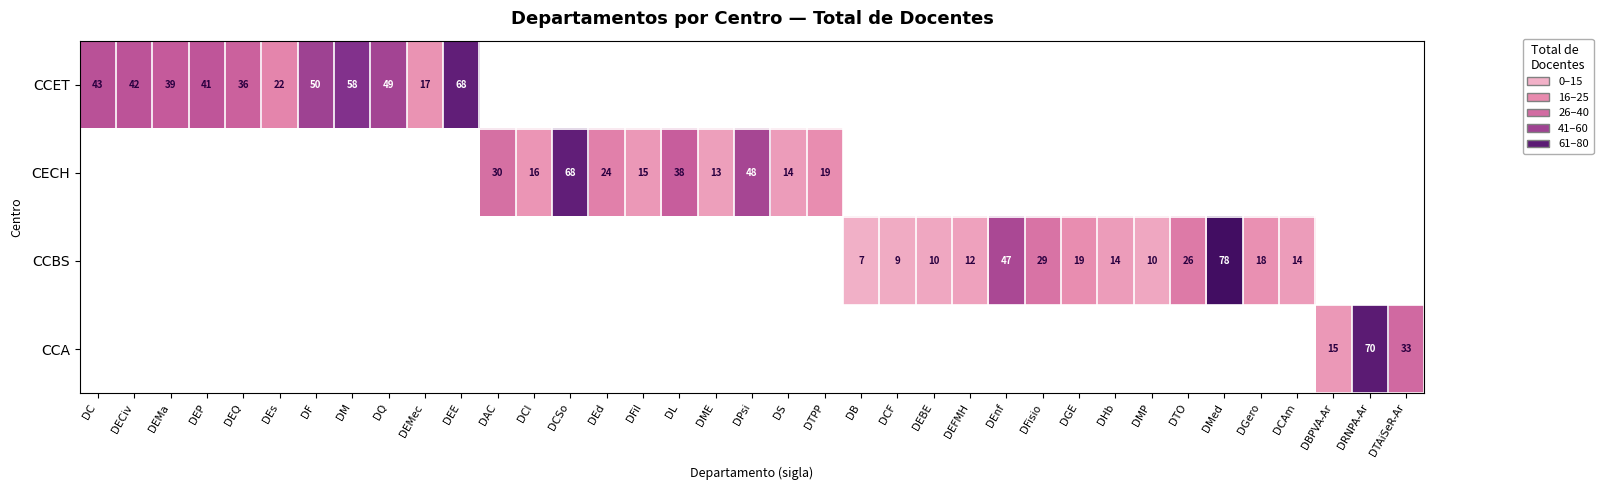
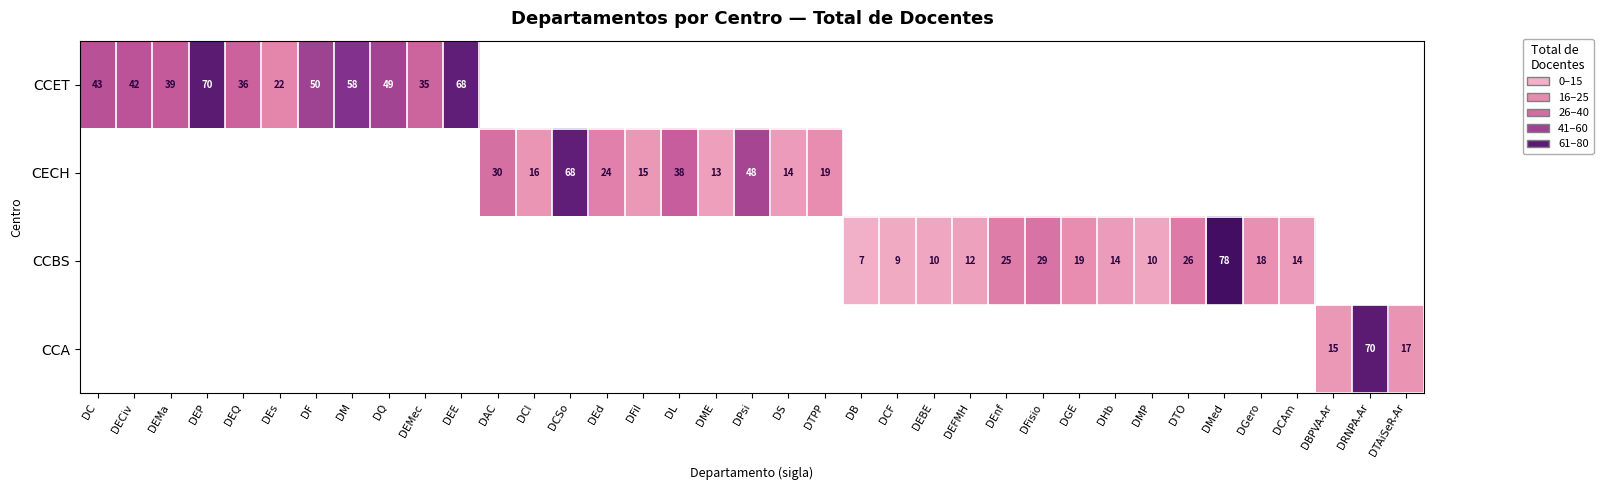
  {
    "CCET": {
      "DC": 43,
      "DECiv": 42,
      "DEMa": 39,
-     "DEP": 41,
+     "DEP": 70,
      "DEQ": 36,
      "DEs": 22,
      "DF": 50,
      "DM": 58,
      "DQ": 49,
-     "DEMec": 17,
+     "DEMec": 35,
      "DEE": 68
    },
    "CECH": {
      "DAC": 30,
      "DCI": 16,
      "DCSo": 68,
      "DEd": 24,
      "DFil": 15,
      "DL": 38,
      "DME": 13,
      "DPsi": 48,
      "DS": 14,
      "DTPP": 19
    },
    "CCBS": {
      "DB": 7,
      "DCF": 9,
      "DEBE": 10,
      "DEFMH": 12,
-     "DEnf": 47,
+     "DEnf": 25,
      "DFisio": 29,
      "DGE": 19,
      "DHb": 14,
      "DMP": 10,
      "DTO": 26,
      "DMed": 78,
      "DGero": 18,
      "DCAm": 14
    },
    "CCA": {
      "DBPVA-Ar": 15,
      "DRNPA-Ar": 70,
-     "DTAiSeR-Ar": 33
+     "DTAiSeR-Ar": 17
    }
  }
